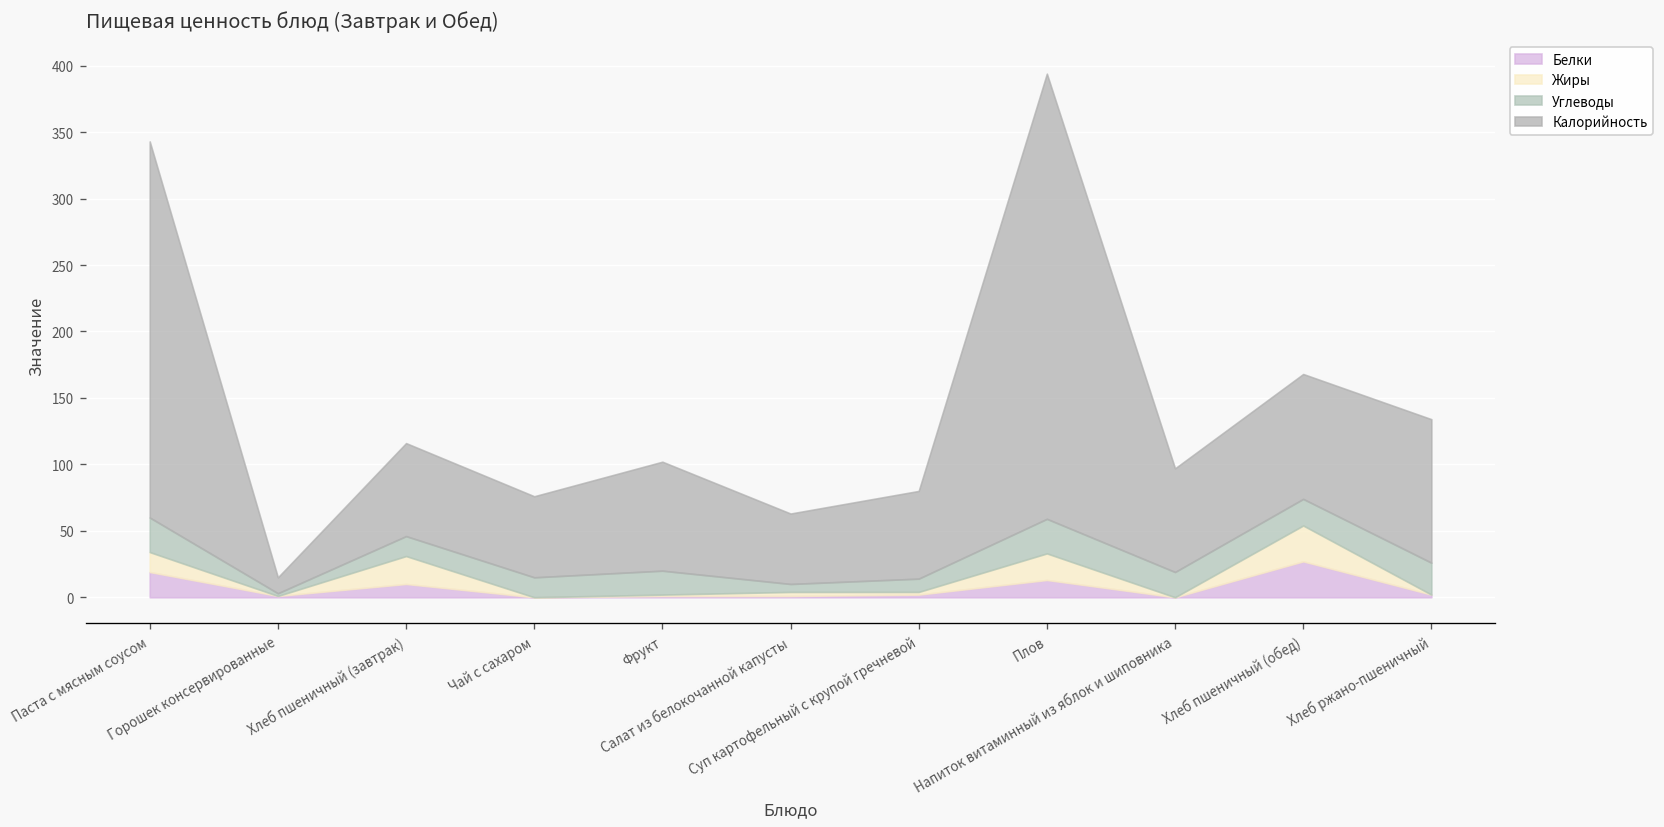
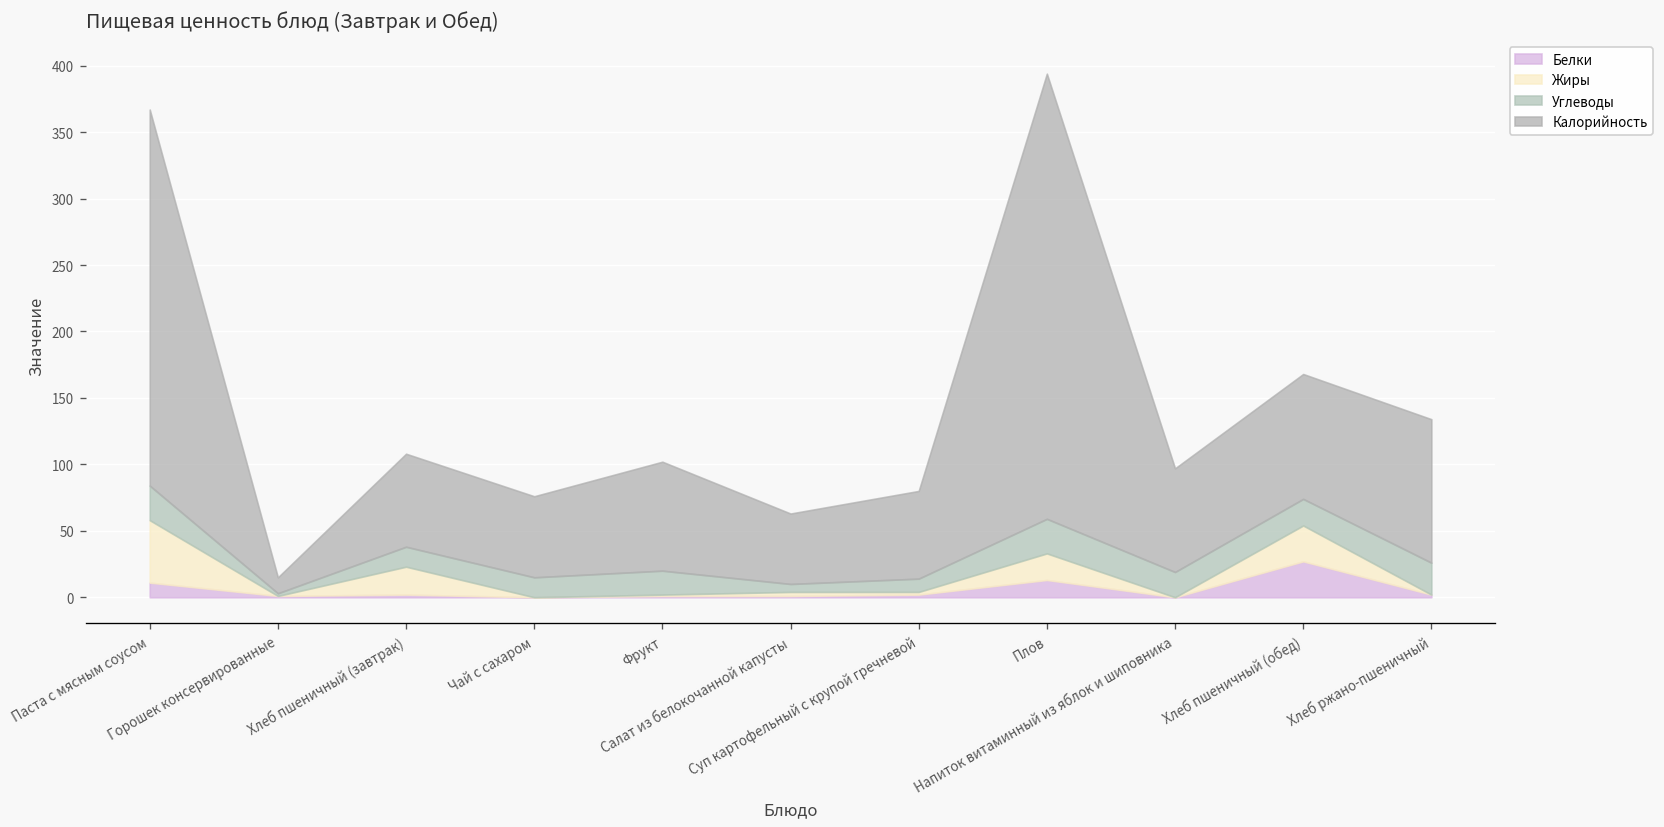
  {
    "Белки": {
-     "Паста с мясным соусом": 19,
-     "Хлеб пшеничный (завтрак)": 10,
+     "Паста с мясным соусом": 11,
+     "Хлеб пшеничный (завтрак)": 2,
      "Плов": 13,
      "Хлеб пшеничный (обед)": 27
    },
    "Жиры": {
-     "Паста с мясным соусом": 15,
+     "Паста с мясным соусом": 47,
      "Хлеб пшеничный (завтрак)": 21,
      "Салат из белокочанной капусты": 3,
      "Плов": 20,
      "Хлеб пшеничный (обед)": 27
    }
  }
